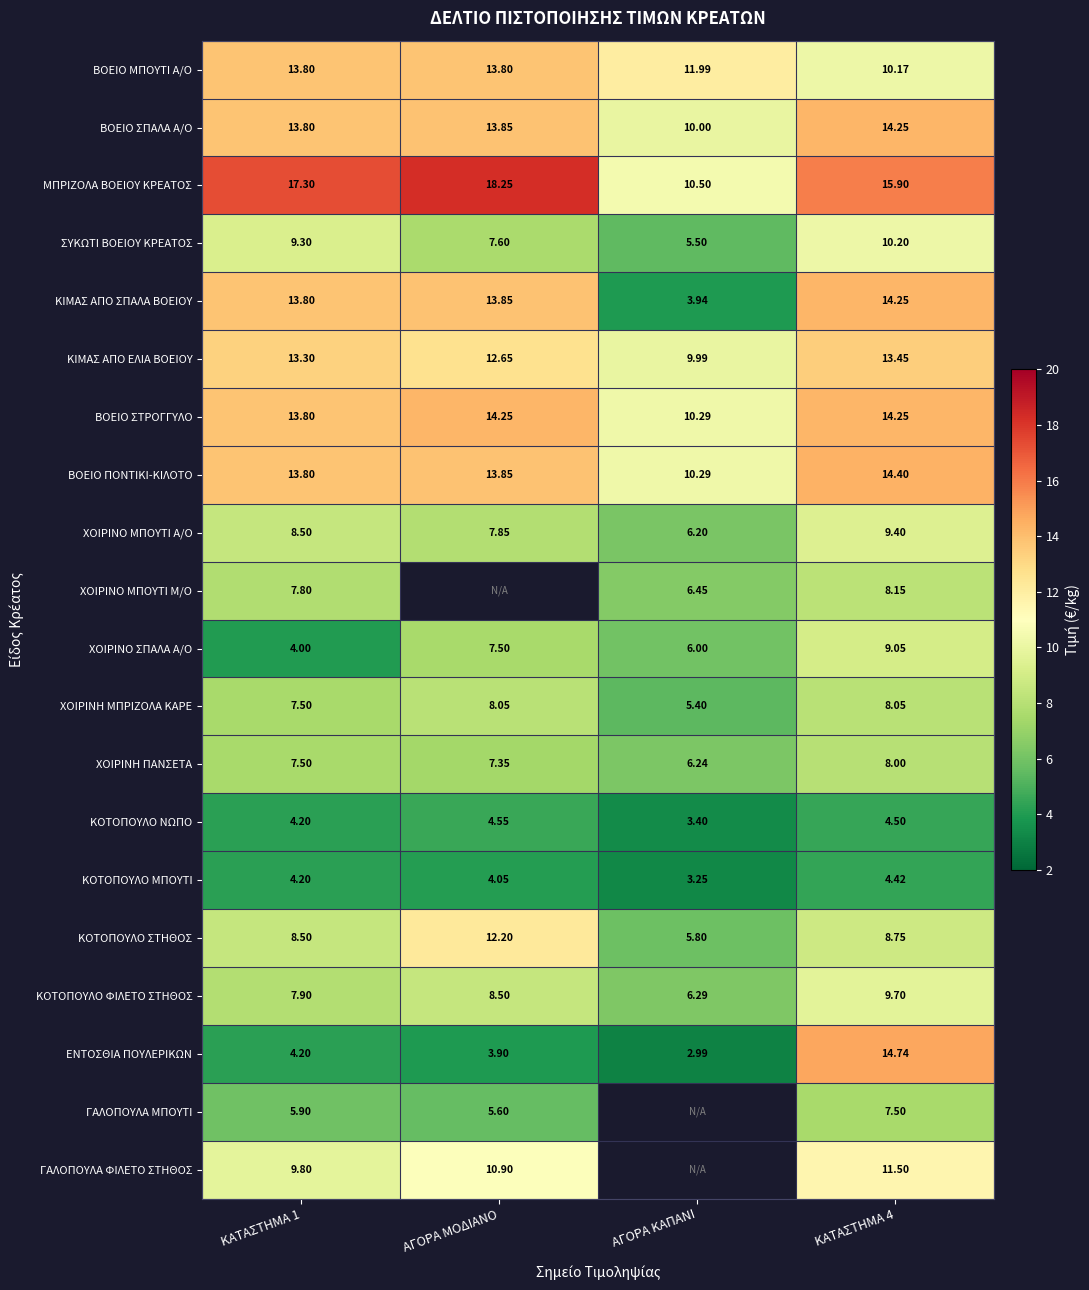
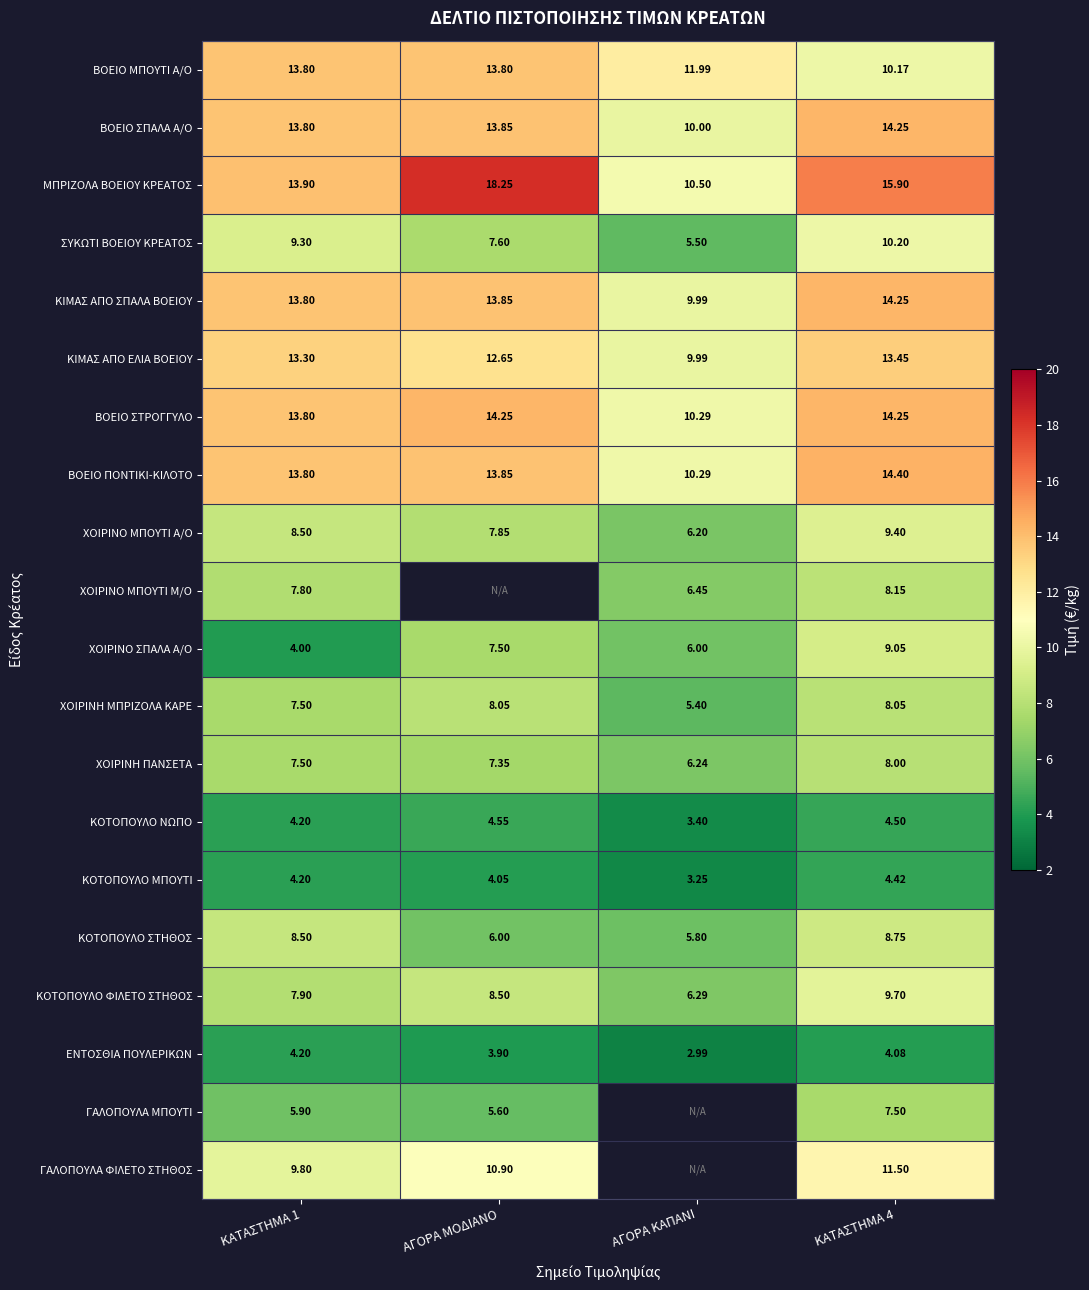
  {
    "ΒΟΕΙΟ ΜΠΟΥΤΙ Α/Ο": {
      "ΚΑΤΑΣΤΗΜΑ 1": 13.80,
      "ΑΓΟΡΑ ΜΟΔΙΑΝΟ": 13.80,
      "ΑΓΟΡΑ ΚΑΠΑΝΙ": 11.99,
      "ΚΑΤΑΣΤΗΜΑ 4": 10.17
    },
    "ΒΟΕΙΟ ΣΠΑΛΑ Α/Ο": {
      "ΚΑΤΑΣΤΗΜΑ 1": 13.80,
      "ΑΓΟΡΑ ΜΟΔΙΑΝΟ": 13.85,
      "ΑΓΟΡΑ ΚΑΠΑΝΙ": 10.00,
      "ΚΑΤΑΣΤΗΜΑ 4": 14.25
    },
    "ΜΠΡΙΖΟΛΑ ΒΟΕΙΟΥ ΚΡΕΑΤΟΣ": {
-     "ΚΑΤΑΣΤΗΜΑ 1": 17.30,
+     "ΚΑΤΑΣΤΗΜΑ 1": 13.90,
      "ΑΓΟΡΑ ΜΟΔΙΑΝΟ": 18.25,
      "ΑΓΟΡΑ ΚΑΠΑΝΙ": 10.50,
      "ΚΑΤΑΣΤΗΜΑ 4": 15.90
    },
    "ΣΥΚΩΤΙ ΒΟΕΙΟΥ ΚΡΕΑΤΟΣ": {
      "ΚΑΤΑΣΤΗΜΑ 1": 9.30,
      "ΑΓΟΡΑ ΜΟΔΙΑΝΟ": 7.60,
      "ΑΓΟΡΑ ΚΑΠΑΝΙ": 5.50,
      "ΚΑΤΑΣΤΗΜΑ 4": 10.20
    },
    "ΚΙΜΑΣ ΑΠΟ ΣΠΑΛΑ ΒΟΕΙΟΥ": {
      "ΚΑΤΑΣΤΗΜΑ 1": 13.80,
      "ΑΓΟΡΑ ΜΟΔΙΑΝΟ": 13.85,
-     "ΑΓΟΡΑ ΚΑΠΑΝΙ": 3.94,
+     "ΑΓΟΡΑ ΚΑΠΑΝΙ": 9.99,
      "ΚΑΤΑΣΤΗΜΑ 4": 14.25
    },
    "ΚΙΜΑΣ ΑΠO ΕΛΙΑ ΒΟΕΙΟΥ": {
      "ΚΑΤΑΣΤΗΜΑ 1": 13.30,
      "ΑΓΟΡΑ ΜΟΔΙΑΝΟ": 12.65,
      "ΑΓΟΡΑ ΚΑΠΑΝΙ": 9.99,
      "ΚΑΤΑΣΤΗΜΑ 4": 13.45
    },
    "ΒΟΕΙΟ ΣΤΡΟΓΓΥΛΟ": {
      "ΚΑΤΑΣΤΗΜΑ 1": 13.80,
      "ΑΓΟΡΑ ΜΟΔΙΑΝΟ": 14.25,
      "ΑΓΟΡΑ ΚΑΠΑΝΙ": 10.29,
      "ΚΑΤΑΣΤΗΜΑ 4": 14.25
    },
    "ΒΟΕΙΟ ΠΟΝΤΙΚΙ-ΚΙΛΟΤΟ": {
      "ΚΑΤΑΣΤΗΜΑ 1": 13.80,
      "ΑΓΟΡΑ ΜΟΔΙΑΝΟ": 13.85,
      "ΑΓΟΡΑ ΚΑΠΑΝΙ": 10.29,
      "ΚΑΤΑΣΤΗΜΑ 4": 14.40
    },
    "ΧΟΙΡΙΝΟ ΜΠΟΥΤΙ Α/Ο": {
      "ΚΑΤΑΣΤΗΜΑ 1": 8.50,
      "ΑΓΟΡΑ ΜΟΔΙΑΝΟ": 7.85,
      "ΑΓΟΡΑ ΚΑΠΑΝΙ": 6.20,
      "ΚΑΤΑΣΤΗΜΑ 4": 9.40
    },
    "ΧΟΙΡΙΝΟ ΜΠΟΥΤΙ Μ/Ο": {
      "ΚΑΤΑΣΤΗΜΑ 1": 7.80,
      "ΑΓΟΡΑ ΚΑΠΑΝΙ": 6.45,
      "ΚΑΤΑΣΤΗΜΑ 4": 8.15
    },
    "ΧΟΙΡΙΝΟ ΣΠΑΛΑ Α/Ο": {
      "ΚΑΤΑΣΤΗΜΑ 1": 4.00,
      "ΑΓΟΡΑ ΜΟΔΙΑΝΟ": 7.50,
      "ΑΓΟΡΑ ΚΑΠΑΝΙ": 6.00,
      "ΚΑΤΑΣΤΗΜΑ 4": 9.05
    },
    "ΧΟΙΡΙΝΗ ΜΠΡΙΖΟΛΑ ΚΑΡΕ": {
      "ΚΑΤΑΣΤΗΜΑ 1": 7.50,
      "ΑΓΟΡΑ ΜΟΔΙΑΝΟ": 8.05,
      "ΑΓΟΡΑ ΚΑΠΑΝΙ": 5.40,
      "ΚΑΤΑΣΤΗΜΑ 4": 8.05
    },
    "ΧΟΙΡΙΝΗ ΠΑΝΣΕΤΑ": {
      "ΚΑΤΑΣΤΗΜΑ 1": 7.50,
      "ΑΓΟΡΑ ΜΟΔΙΑΝΟ": 7.35,
      "ΑΓΟΡΑ ΚΑΠΑΝΙ": 6.24,
      "ΚΑΤΑΣΤΗΜΑ 4": 8.00
    },
    "ΚΟΤΟΠΟΥΛΟ ΝΩΠΟ": {
      "ΚΑΤΑΣΤΗΜΑ 1": 4.20,
      "ΑΓΟΡΑ ΜΟΔΙΑΝΟ": 4.55,
      "ΑΓΟΡΑ ΚΑΠΑΝΙ": 3.40,
      "ΚΑΤΑΣΤΗΜΑ 4": 4.50
    },
    "ΚΟΤΟΠΟΥΛΟ ΜΠΟΥΤΙ": {
      "ΚΑΤΑΣΤΗΜΑ 1": 4.20,
      "ΑΓΟΡΑ ΜΟΔΙΑΝΟ": 4.05,
      "ΑΓΟΡΑ ΚΑΠΑΝΙ": 3.25,
      "ΚΑΤΑΣΤΗΜΑ 4": 4.42
    },
    "ΚΟΤΟΠΟΥΛΟ ΣΤΗΘΟΣ": {
      "ΚΑΤΑΣΤΗΜΑ 1": 8.50,
-     "ΑΓΟΡΑ ΜΟΔΙΑΝΟ": 12.20,
+     "ΑΓΟΡΑ ΜΟΔΙΑΝΟ": 6.00,
      "ΑΓΟΡΑ ΚΑΠΑΝΙ": 5.80,
      "ΚΑΤΑΣΤΗΜΑ 4": 8.75
    },
    "ΚΟΤΟΠΟΥΛΟ ΦΙΛΕΤΟ ΣΤΗΘΟΣ": {
      "ΚΑΤΑΣΤΗΜΑ 1": 7.90,
      "ΑΓΟΡΑ ΜΟΔΙΑΝΟ": 8.50,
      "ΑΓΟΡΑ ΚΑΠΑΝΙ": 6.29,
      "ΚΑΤΑΣΤΗΜΑ 4": 9.70
    },
    "ΕΝΤΟΣΘΙΑ ΠΟΥΛΕΡΙΚΩΝ": {
      "ΚΑΤΑΣΤΗΜΑ 1": 4.20,
      "ΑΓΟΡΑ ΜΟΔΙΑΝΟ": 3.90,
      "ΑΓΟΡΑ ΚΑΠΑΝΙ": 2.99,
-     "ΚΑΤΑΣΤΗΜΑ 4": 14.74
+     "ΚΑΤΑΣΤΗΜΑ 4": 4.08
    },
    "ΓΑΛΟΠΟΥΛΑ ΜΠΟΥΤΙ": {
      "ΚΑΤΑΣΤΗΜΑ 1": 5.90,
      "ΑΓΟΡΑ ΜΟΔΙΑΝΟ": 5.60,
      "ΚΑΤΑΣΤΗΜΑ 4": 7.50
    },
    "ΓΑΛΟΠΟΥΛΑ ΦΙΛΕΤΟ ΣΤΗΘΟΣ": {
      "ΚΑΤΑΣΤΗΜΑ 1": 9.80,
      "ΑΓΟΡΑ ΜΟΔΙΑΝΟ": 10.90,
      "ΚΑΤΑΣΤΗΜΑ 4": 11.50
    }
  }
